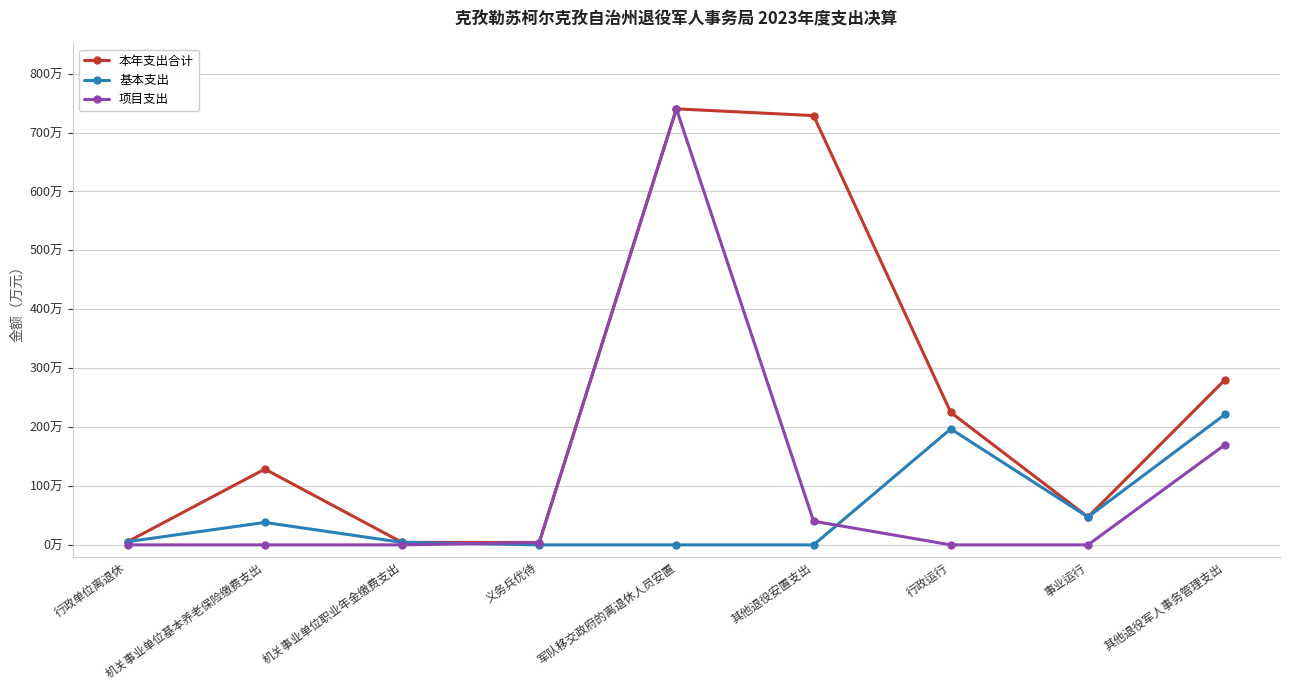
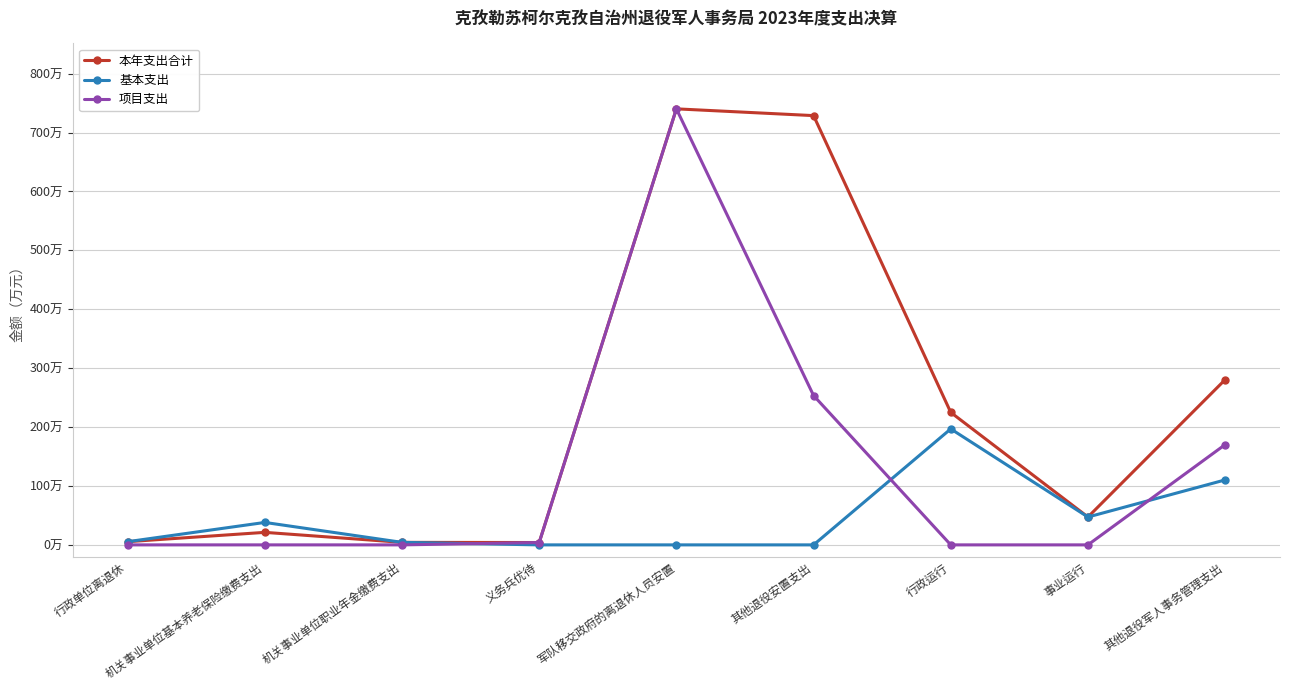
  {
    "本年支出合计": {
-     "机关事业单位基本养老保险缴费支出": "130万",
+     "机关事业单位基本养老保险缴费支出": "20万",
      "其他退役安置支出": "730万",
      "行政运行": "220万",
      "其他退役军人事务管理支出": "280万"
    },
    "基本支出": {
      "机关事业单位基本养老保险缴费支出": "40万",
      "军队移交政府的离退休人员安置": "0万",
      "其他退役安置支出": "0万",
      "行政运行": "200万",
-     "其他退役军人事务管理支出": "220万"
+     "其他退役军人事务管理支出": "110万"
    },
    "项目支出": {
      "行政单位离退休": "0万",
      "机关事业单位基本养老保险缴费支出": "0万",
-     "其他退役安置支出": "40万",
+     "其他退役安置支出": "250万",
      "行政运行": "0万",
      "事业运行": "0万",
      "其他退役军人事务管理支出": "170万"
    }
  }
